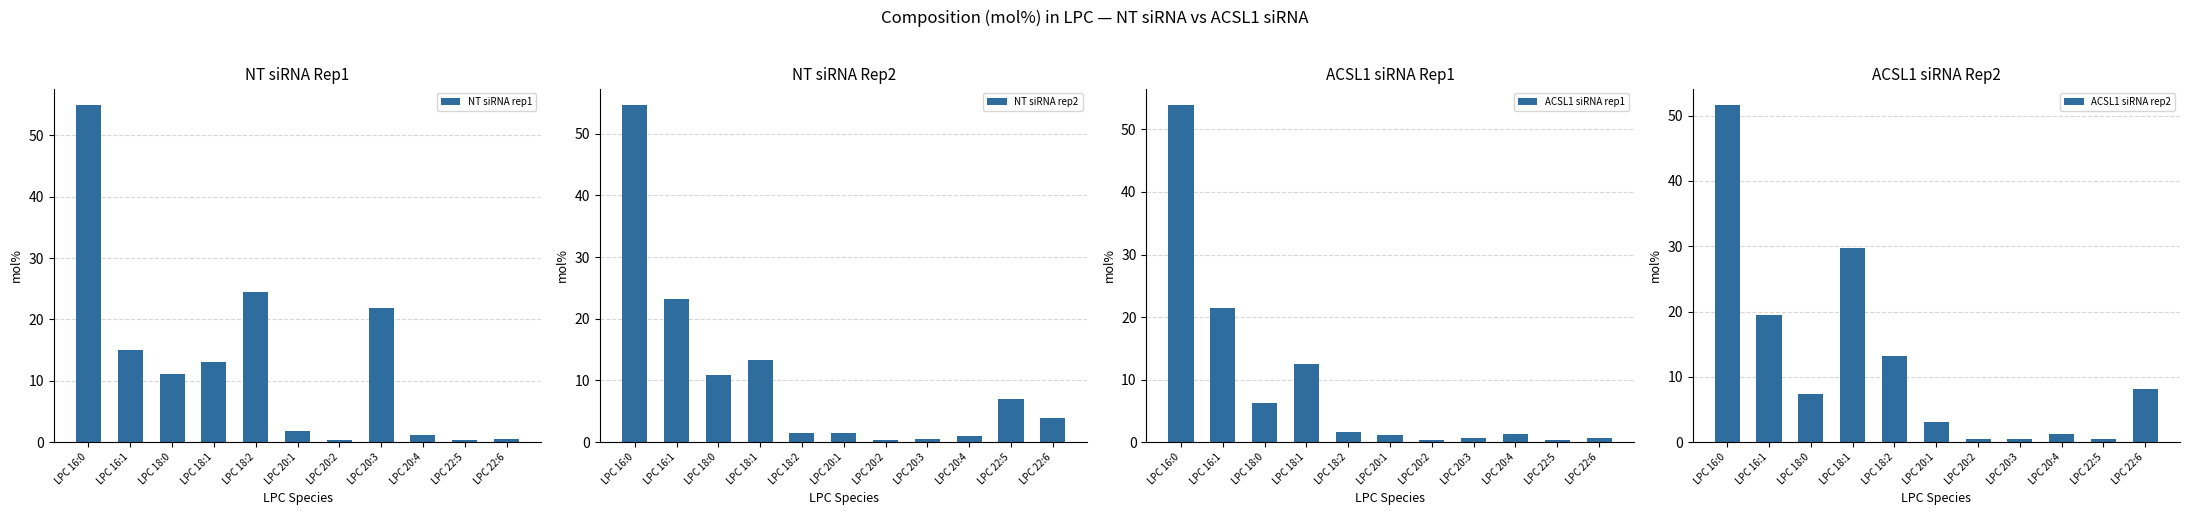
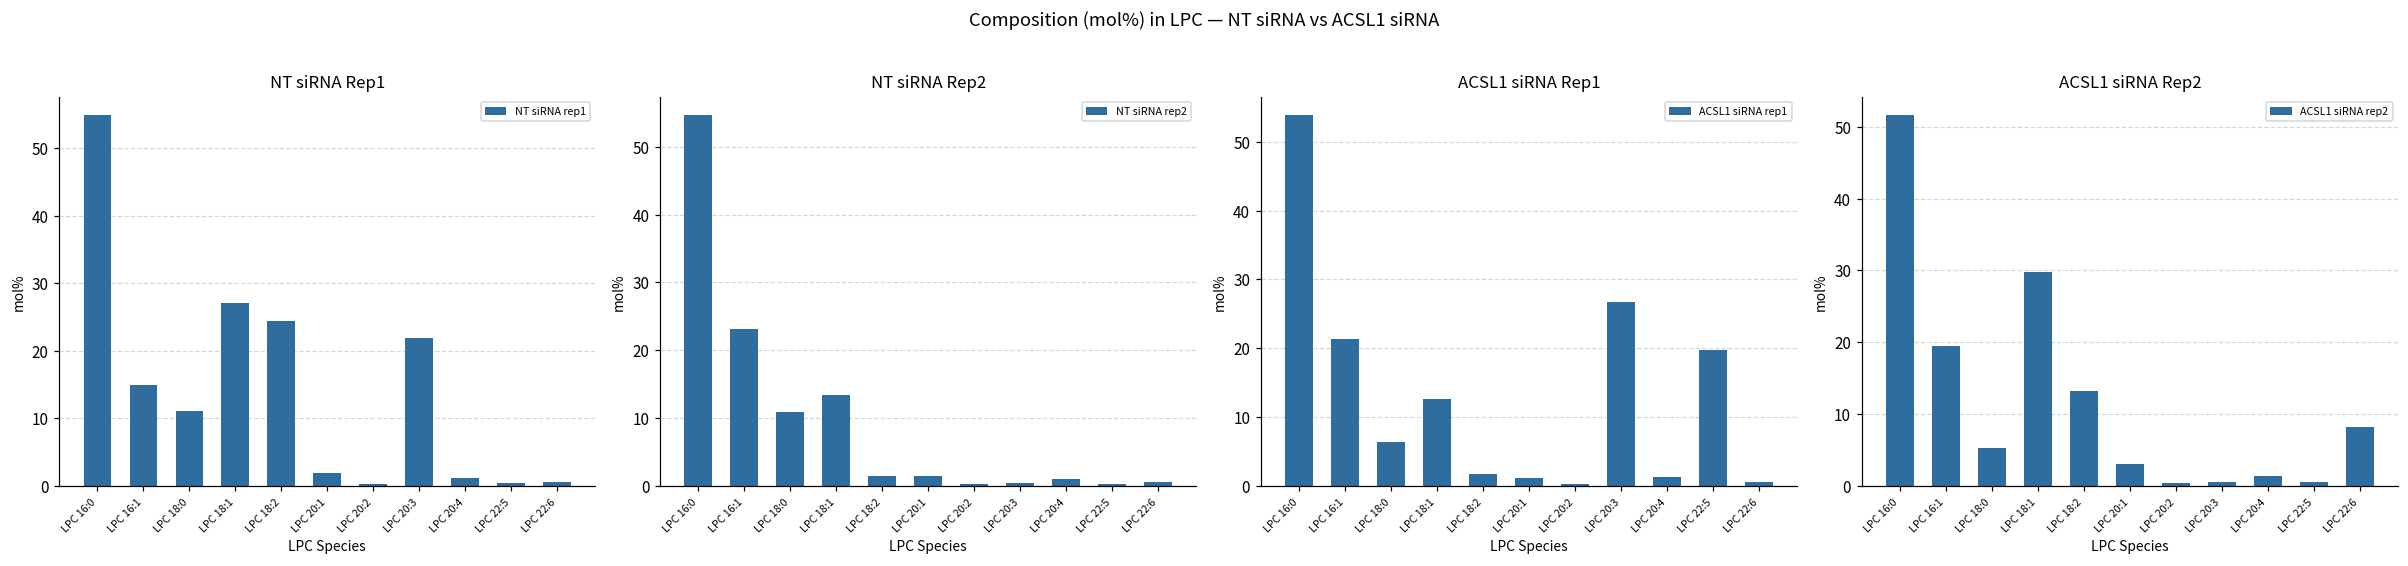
  {
    "NT siRNA Rep1": {
      "LPC 16:0": 55,
      "LPC 16:1": 15,
      "LPC 18:0": 11,
-     "LPC 18:1": 13,
+     "LPC 18:1": 27,
      "LPC 18:2": 24,
      "LPC 20:1": 2,
      "LPC 20:3": 22,
      "LPC 20:4": 1,
      "LPC 22:6": 1
    },
    "NT siRNA Rep2": {
      "LPC 16:0": 55,
      "LPC 16:1": 23,
      "LPC 18:0": 11,
      "LPC 18:1": 13,
      "LPC 18:2": 1,
      "LPC 20:1": 1,
      "LPC 20:3": 0,
      "LPC 20:4": 1,
-     "LPC 22:5": 7,
-     "LPC 22:6": 4
+     "LPC 22:5": 0,
+     "LPC 22:6": 1
    },
    "ACSL1 siRNA Rep1": {
      "LPC 16:0": 54,
      "LPC 16:1": 21,
      "LPC 18:0": 6,
      "LPC 18:1": 13,
      "LPC 18:2": 2,
      "LPC 20:1": 1,
-     "LPC 20:3": 1,
+     "LPC 20:3": 27,
      "LPC 20:4": 1,
-     "LPC 22:5": 0,
+     "LPC 22:5": 20,
      "LPC 22:6": 1
    },
    "ACSL1 siRNA Rep2": {
      "LPC 16:0": 52,
      "LPC 16:1": 19,
-     "LPC 18:0": 7,
+     "LPC 18:0": 5,
      "LPC 18:1": 30,
      "LPC 18:2": 13,
      "LPC 20:1": 3,
      "LPC 20:2": 0,
      "LPC 20:3": 1,
      "LPC 20:4": 1,
      "LPC 22:5": 1,
      "LPC 22:6": 8
    }
  }
